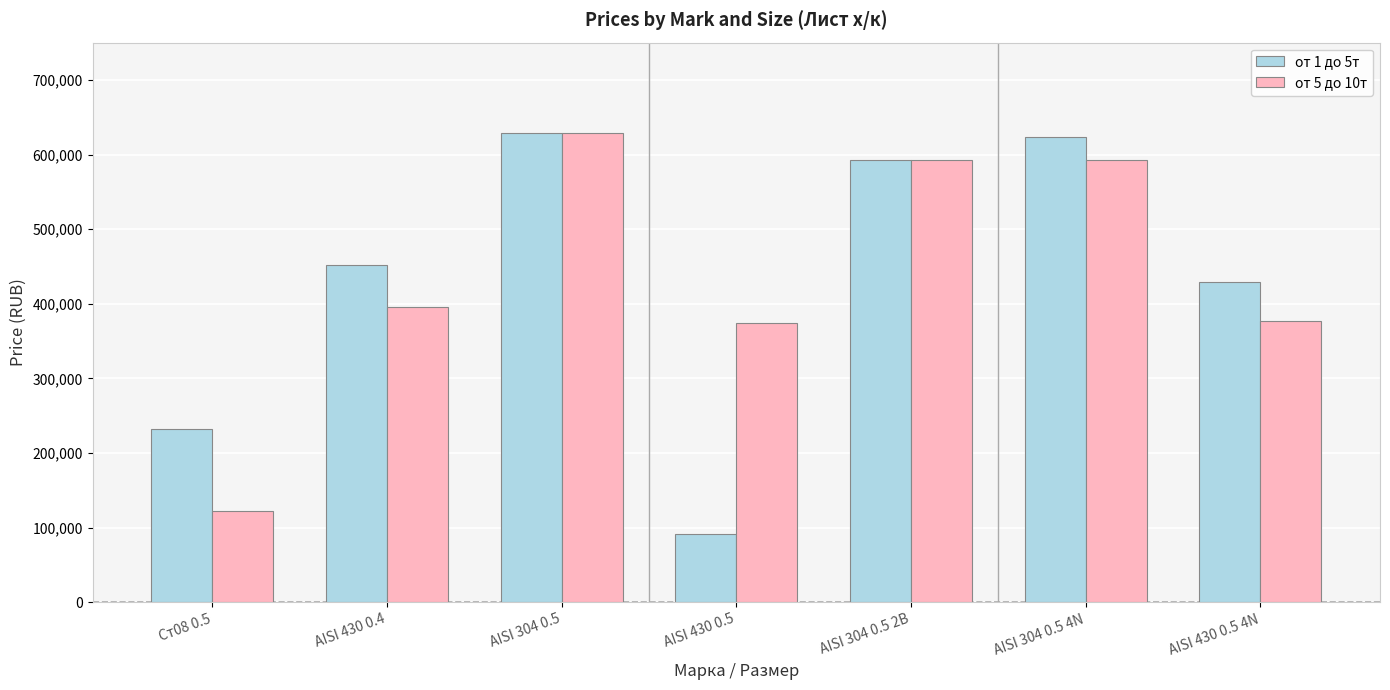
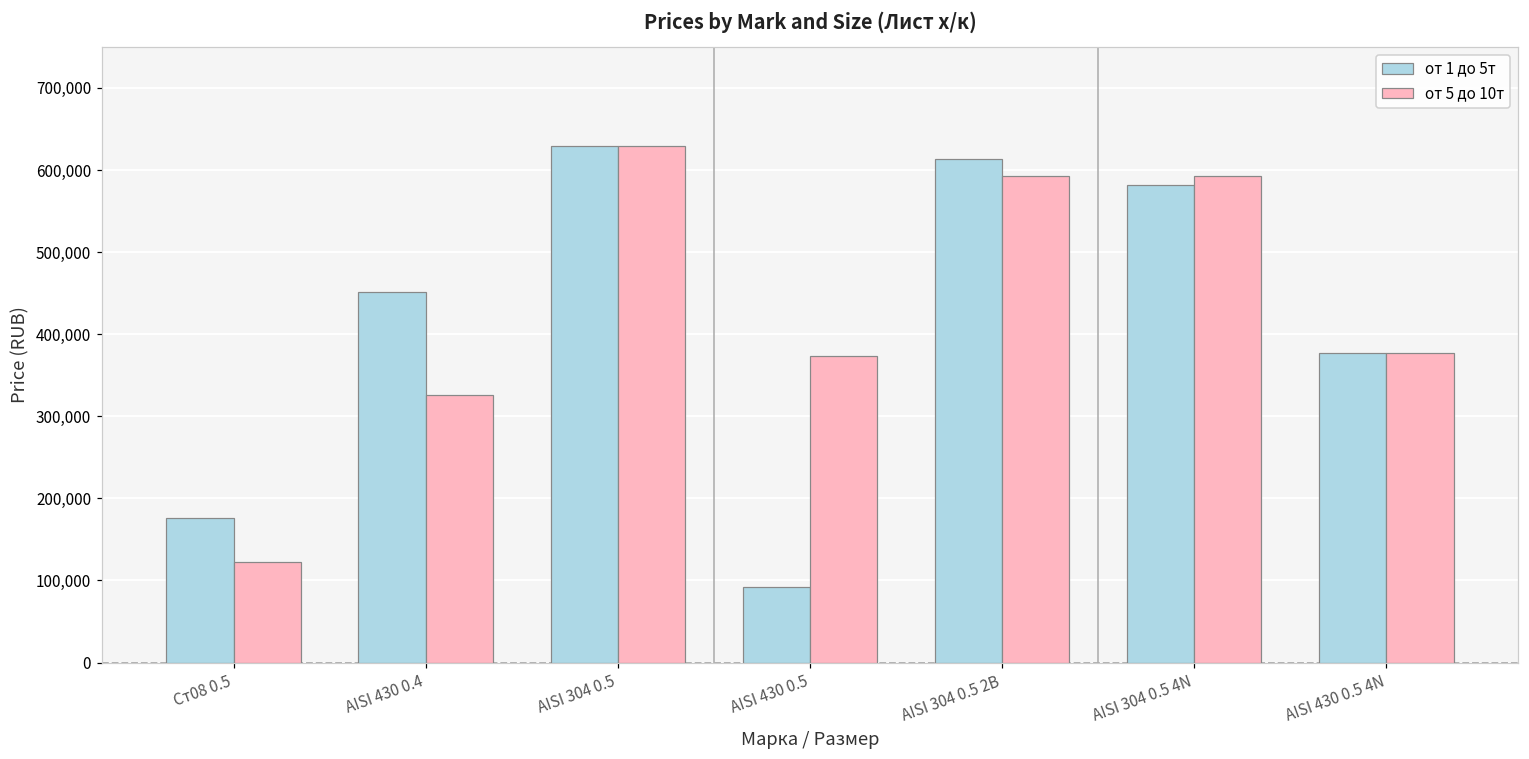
  {
    "от 1 до 5т": {
-     "Ст08 0.5": "230,000",
+     "Ст08 0.5": "180,000",
      "AISI 430 0.4": "450,000",
      "AISI 304 0.5": "630,000",
      "AISI 430 0.5": "90,000",
-     "AISI 304 0.5 2B": "590,000",
-     "AISI 304 0.5 4N": "620,000",
-     "AISI 430 0.5 4N": "430,000"
+     "AISI 304 0.5 2B": "610,000",
+     "AISI 304 0.5 4N": "580,000",
+     "AISI 430 0.5 4N": "380,000"
    },
    "от 5 до 10т": {
      "Ст08 0.5": "120,000",
-     "AISI 430 0.4": "400,000",
+     "AISI 430 0.4": "330,000",
      "AISI 304 0.5": "630,000",
      "AISI 430 0.5": "370,000",
      "AISI 304 0.5 2B": "590,000",
      "AISI 304 0.5 4N": "590,000",
      "AISI 430 0.5 4N": "380,000"
    }
  }
